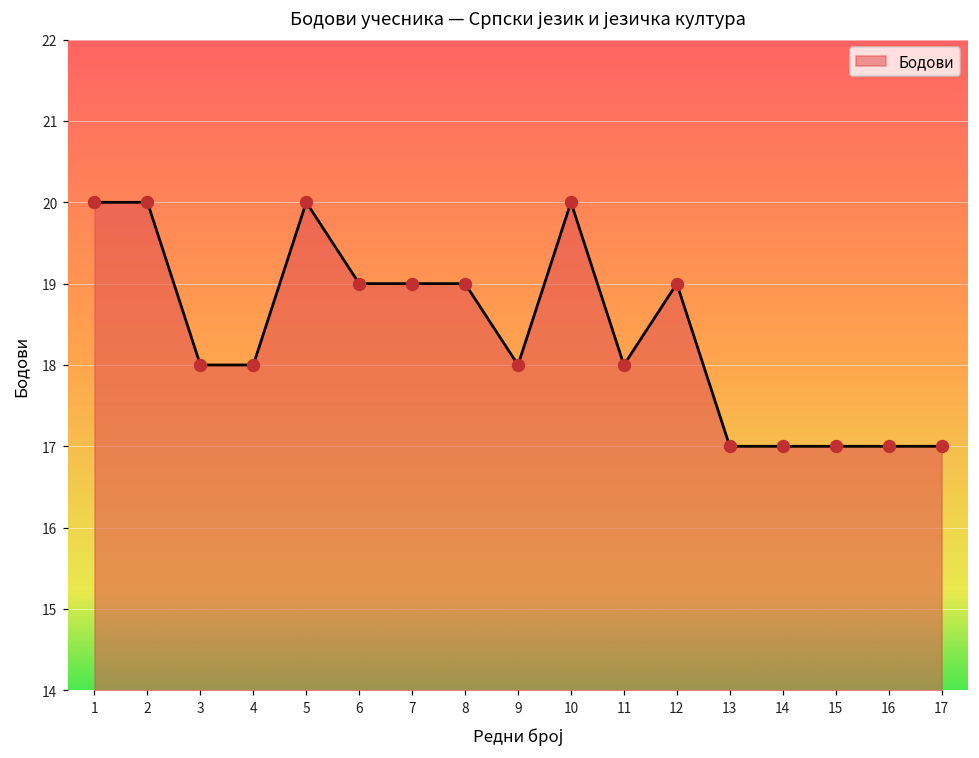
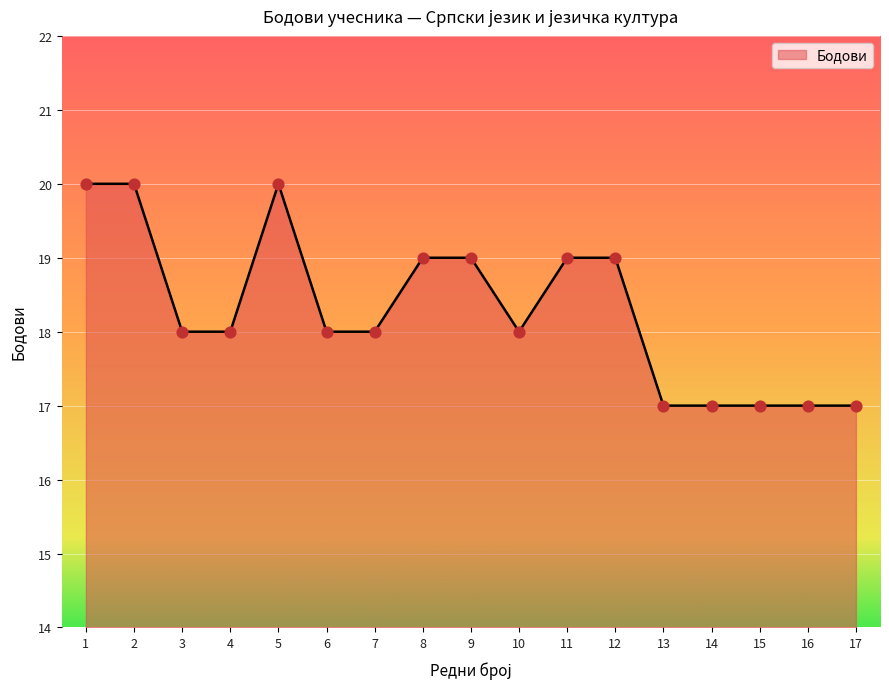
  {
    "1": 20,
    "2": 20,
    "3": 18,
    "4": 18,
    "5": 20,
-   "6": 19,
-   "7": 19,
+   "6": 18,
+   "7": 18,
    "8": 19,
-   "9": 18,
-   "10": 20,
-   "11": 18,
+   "9": 19,
+   "10": 18,
+   "11": 19,
    "12": 19,
    "13": 17,
    "14": 17,
    "15": 17,
    "16": 17,
    "17": 17
  }
